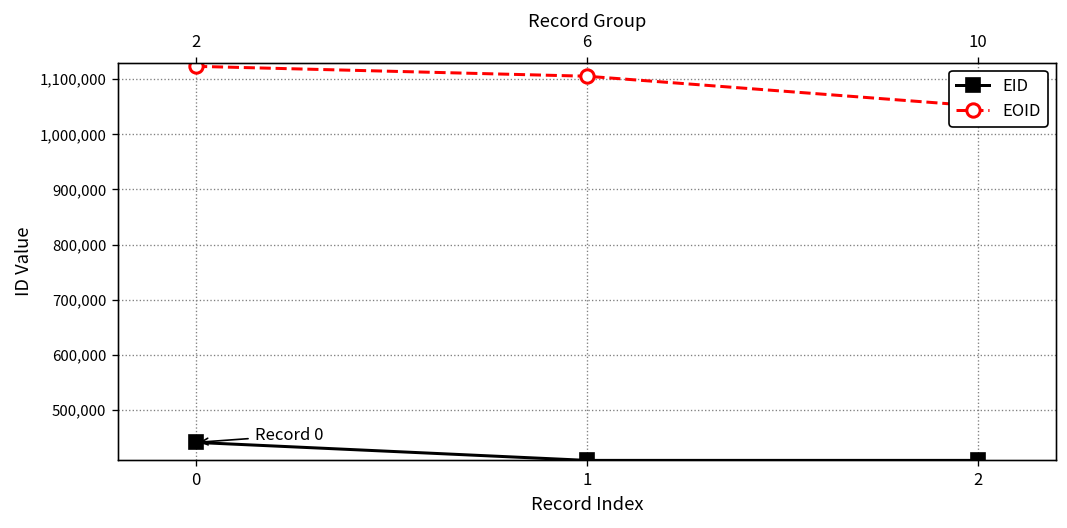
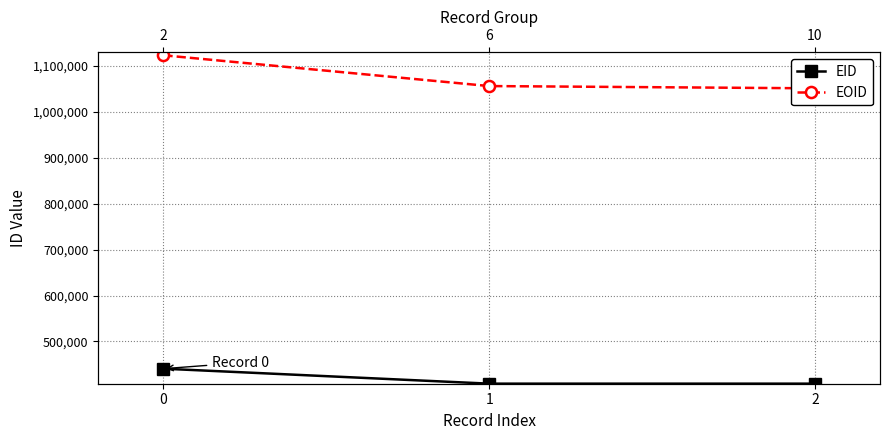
  {
    "EID": {
      "1": "410,000",
      "2": "410,000"
    },
    "EOID": {
      "0": "1,120,000",
-     "1": "1,110,000"
+     "1": "1,060,000"
    }
  }
